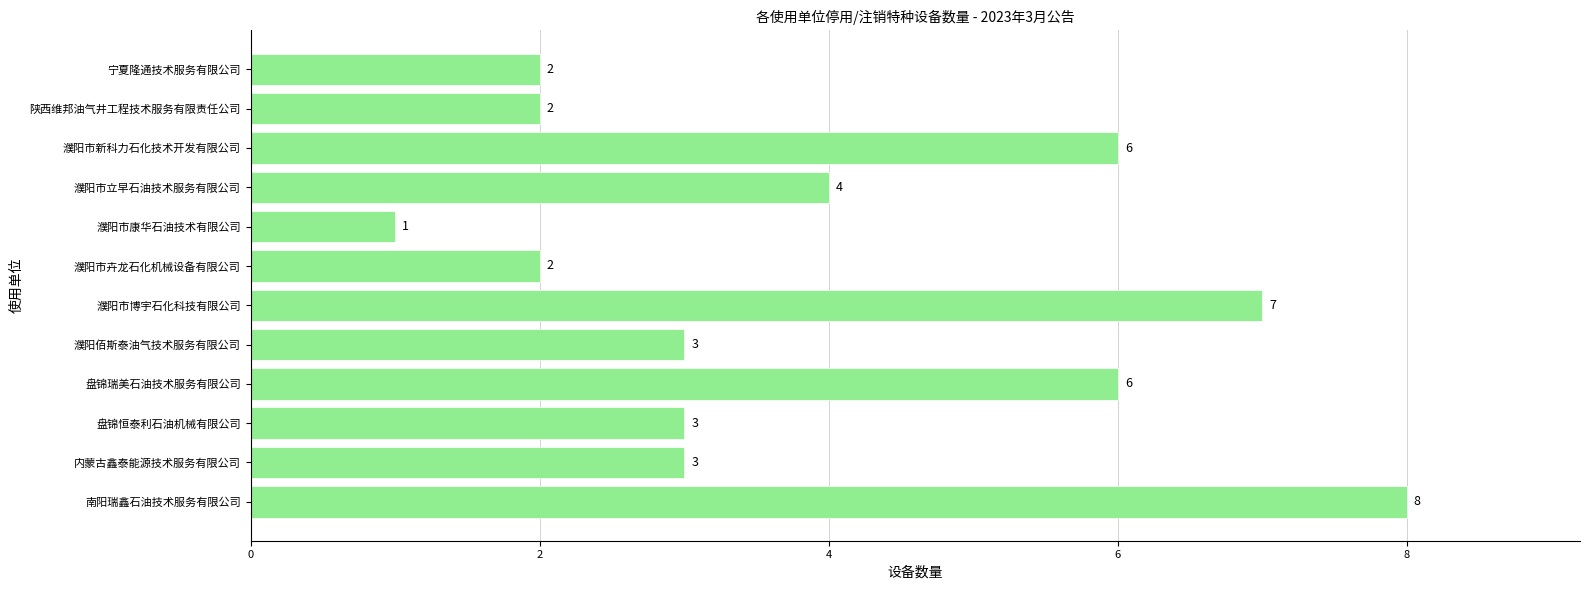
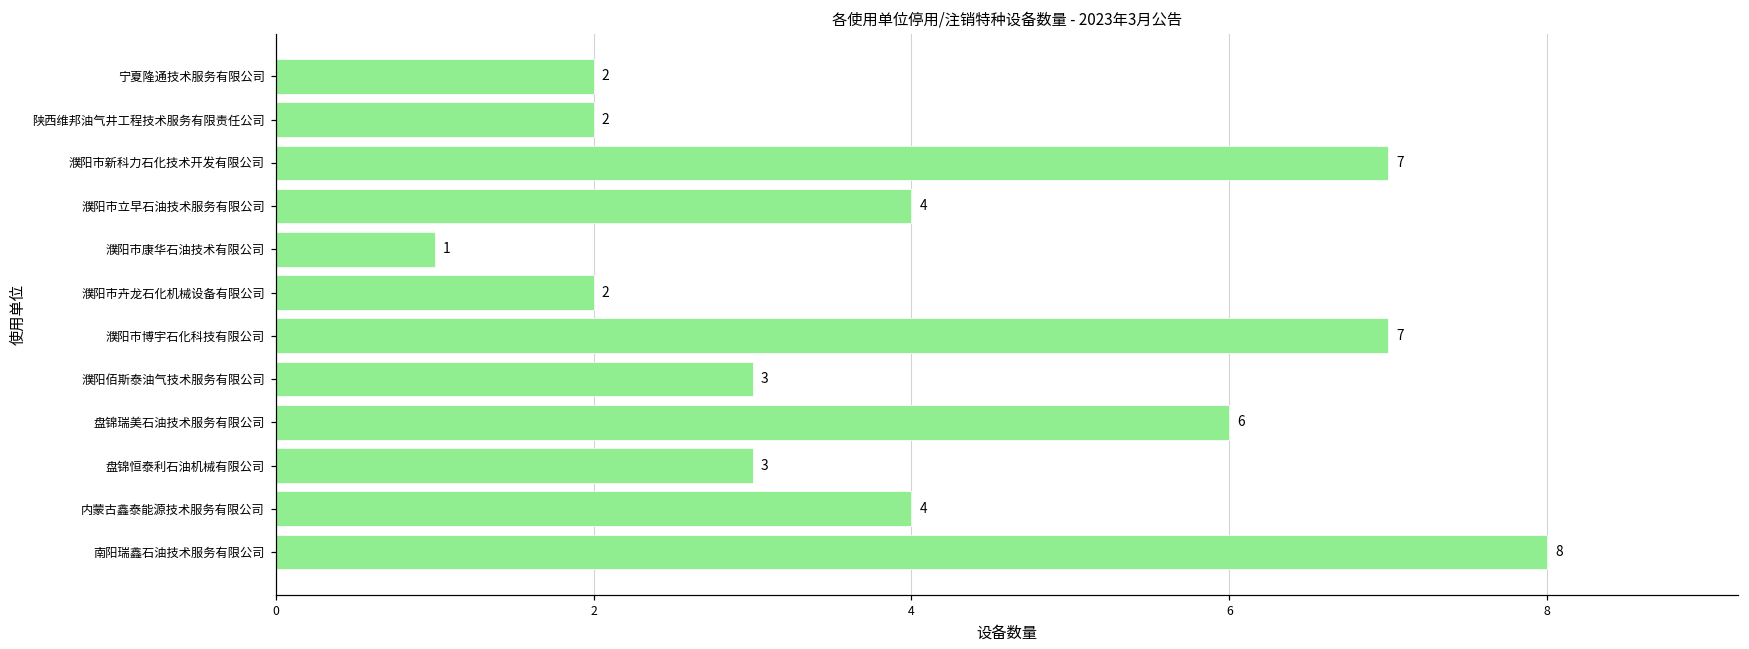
  {
    "宁夏隆通技术服务有限公司": 2,
    "陕西维邦油气井工程技术服务有限责任公司": 2,
-   "濮阳市新科力石化技术开发有限公司": 6,
+   "濮阳市新科力石化技术开发有限公司": 7,
    "濮阳市立早石油技术服务有限公司": 4,
    "濮阳市康华石油技术有限公司": 1,
    "濮阳市卉龙石化机械设备有限公司": 2,
    "濮阳市博宇石化科技有限公司": 7,
    "濮阳佰斯泰油气技术服务有限公司": 3,
    "盘锦瑞美石油技术服务有限公司": 6,
    "盘锦恒泰利石油机械有限公司": 3,
-   "内蒙古鑫泰能源技术服务有限公司": 3,
+   "内蒙古鑫泰能源技术服务有限公司": 4,
    "南阳瑞鑫石油技术服务有限公司": 8
  }
